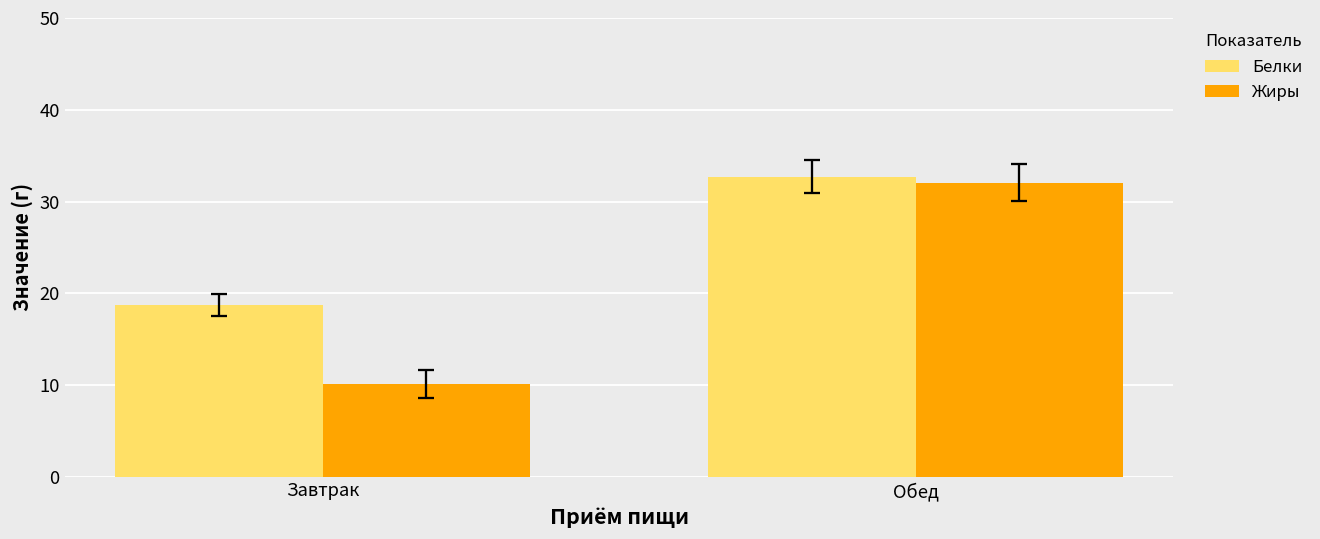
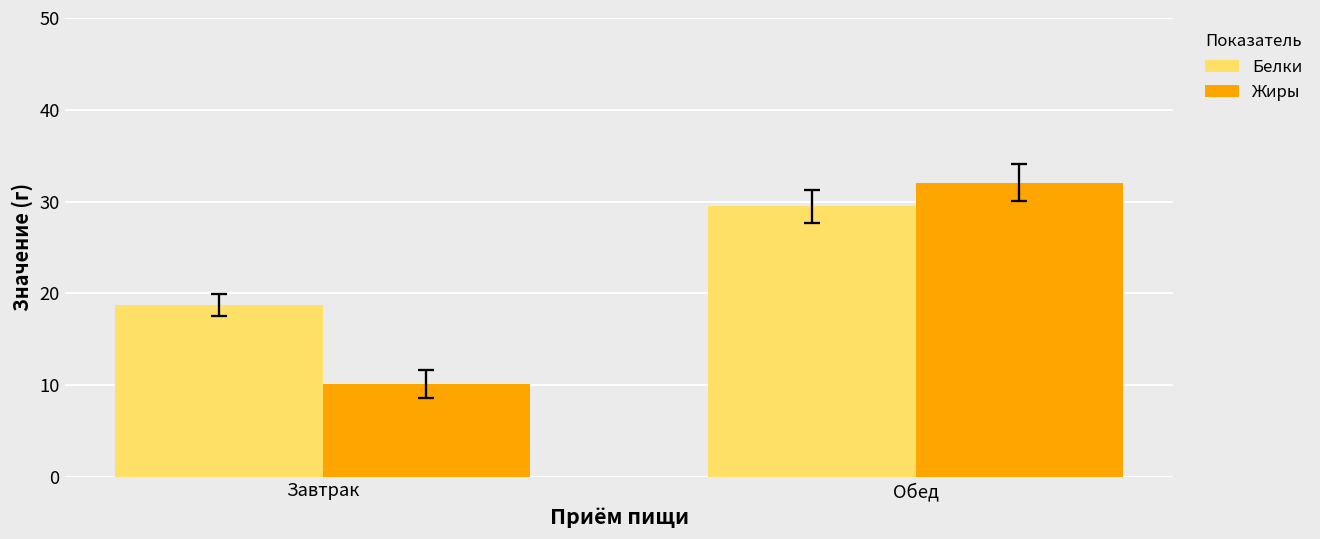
  {
    "Белки": {
      "Завтрак": 19,
-     "Обед": 33
+     "Обед": 29
    },
    "Жиры": {
      "Завтрак": 10,
      "Обед": 32
    }
  }
